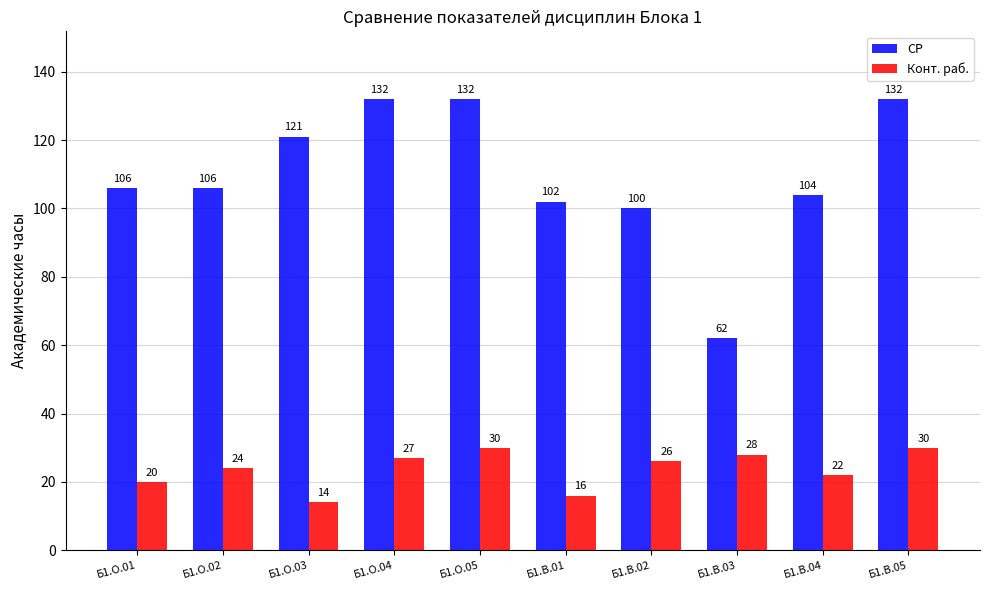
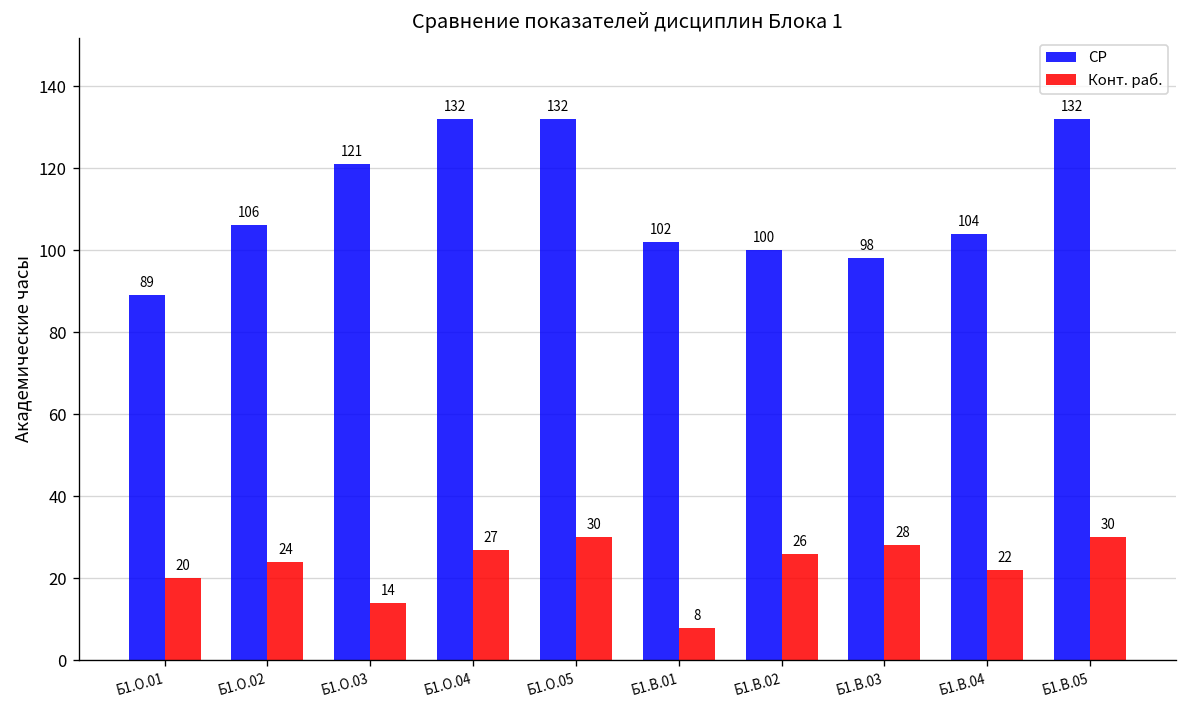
  {
    "СР": {
-     "Б1.О.01": 106,
+     "Б1.О.01": 89,
      "Б1.О.02": 106,
      "Б1.О.03": 121,
      "Б1.О.04": 132,
      "Б1.О.05": 132,
      "Б1.В.01": 102,
      "Б1.В.02": 100,
-     "Б1.В.03": 62,
+     "Б1.В.03": 98,
      "Б1.В.04": 104,
      "Б1.В.05": 132
    },
    "Конт. раб.": {
      "Б1.О.01": 20,
      "Б1.О.02": 24,
      "Б1.О.03": 14,
      "Б1.О.04": 27,
      "Б1.О.05": 30,
-     "Б1.В.01": 16,
+     "Б1.В.01": 8,
      "Б1.В.02": 26,
      "Б1.В.03": 28,
      "Б1.В.04": 22,
      "Б1.В.05": 30
    }
  }
